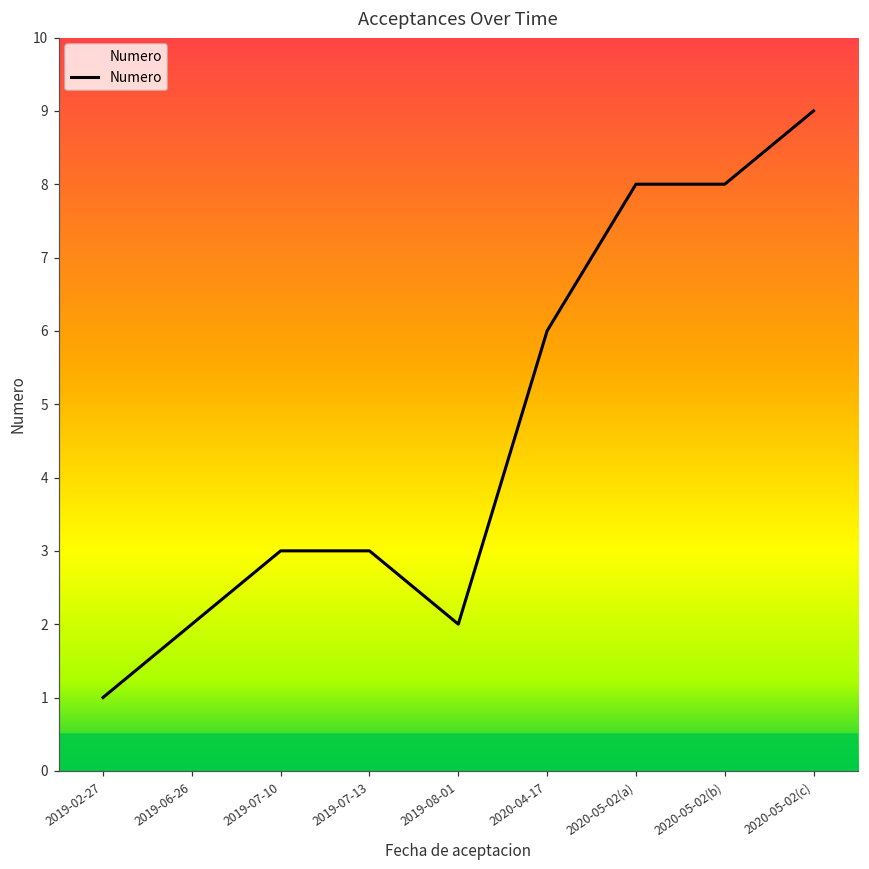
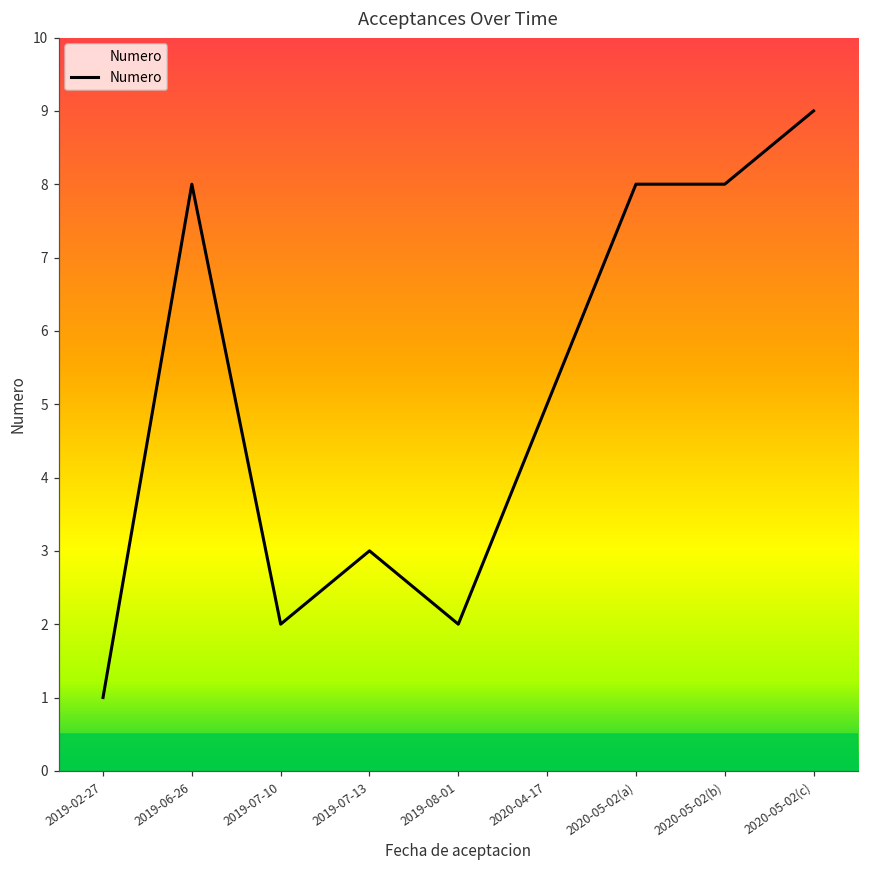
  {
    "2019-02-27": 1,
-   "2019-06-26": 2,
-   "2019-07-10": 3,
+   "2019-06-26": 8,
+   "2019-07-10": 2,
    "2019-07-13": 3,
    "2019-08-01": 2,
-   "2020-04-17": 6,
+   "2020-04-17": 5,
    "2020-05-02(a)": 8,
    "2020-05-02(b)": 8,
    "2020-05-02(c)": 9
  }
